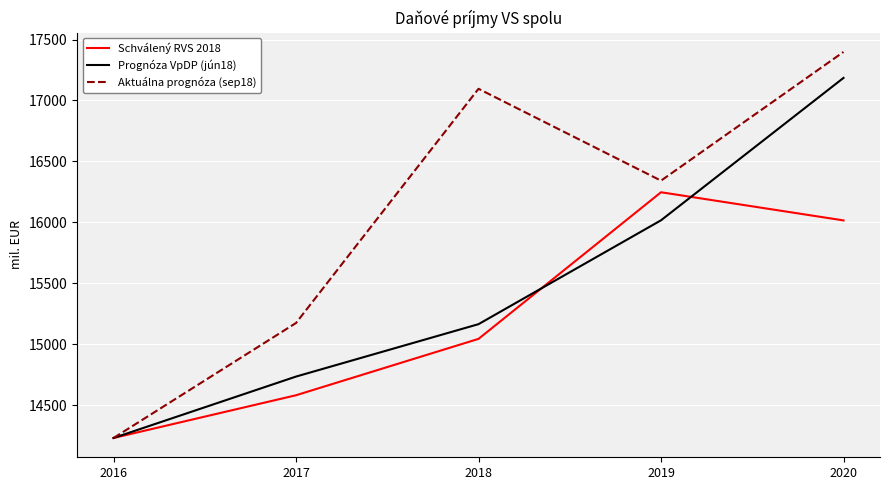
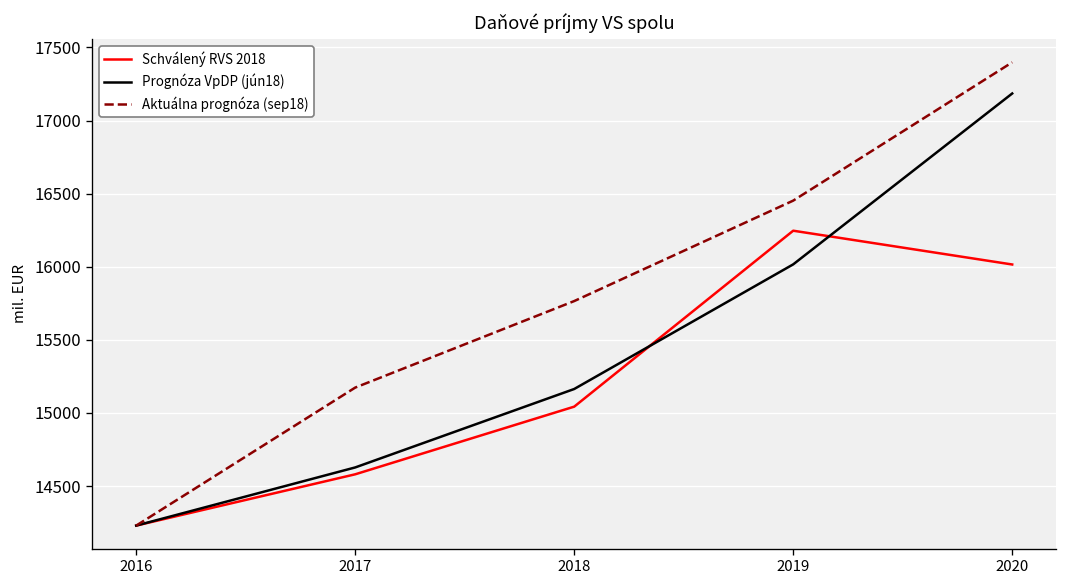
  {
    "Schválený RVS 2018": {
      "2017": 14580,
      "2018": 15040,
      "2019": 16250,
      "2020": 16020
    },
    "Prognóza VpDP (jún18)": {
-     "2017": 14730,
+     "2017": 14630,
      "2018": 15160,
      "2019": 16020,
      "2020": 17180
    },
    "Aktuálna prognóza (sep18)": {
      "2017": 15170,
-     "2018": 17100,
-     "2019": 16340,
+     "2018": 15770,
+     "2019": 16450,
      "2020": 17400
    }
  }
